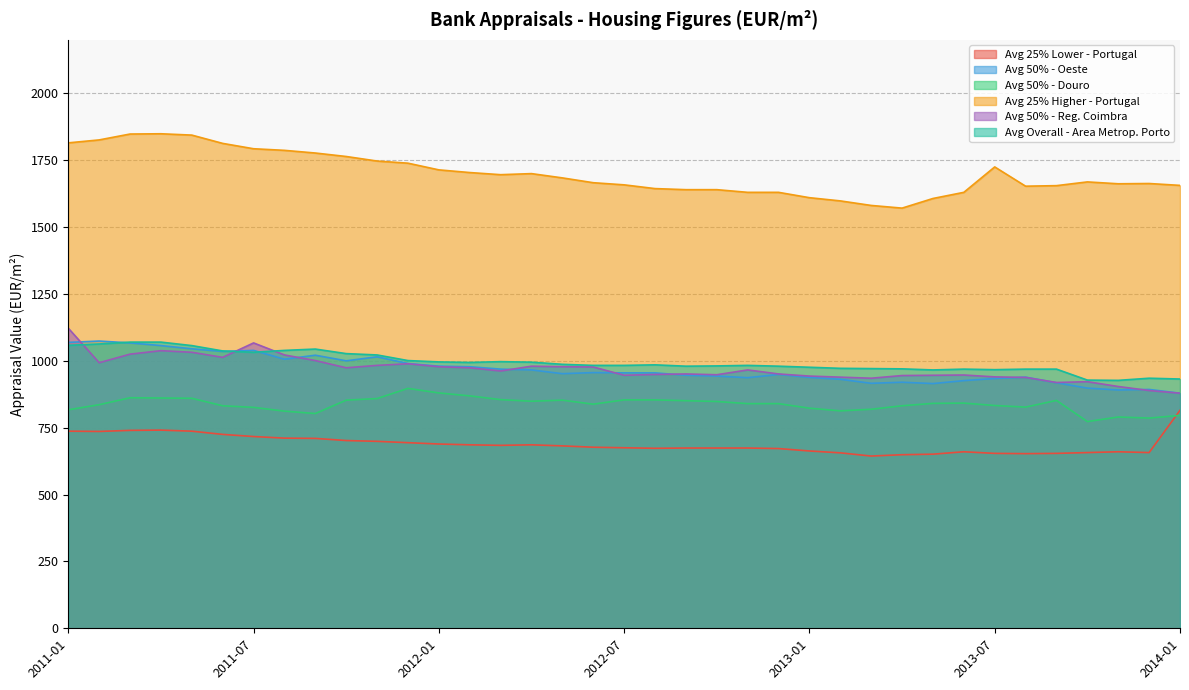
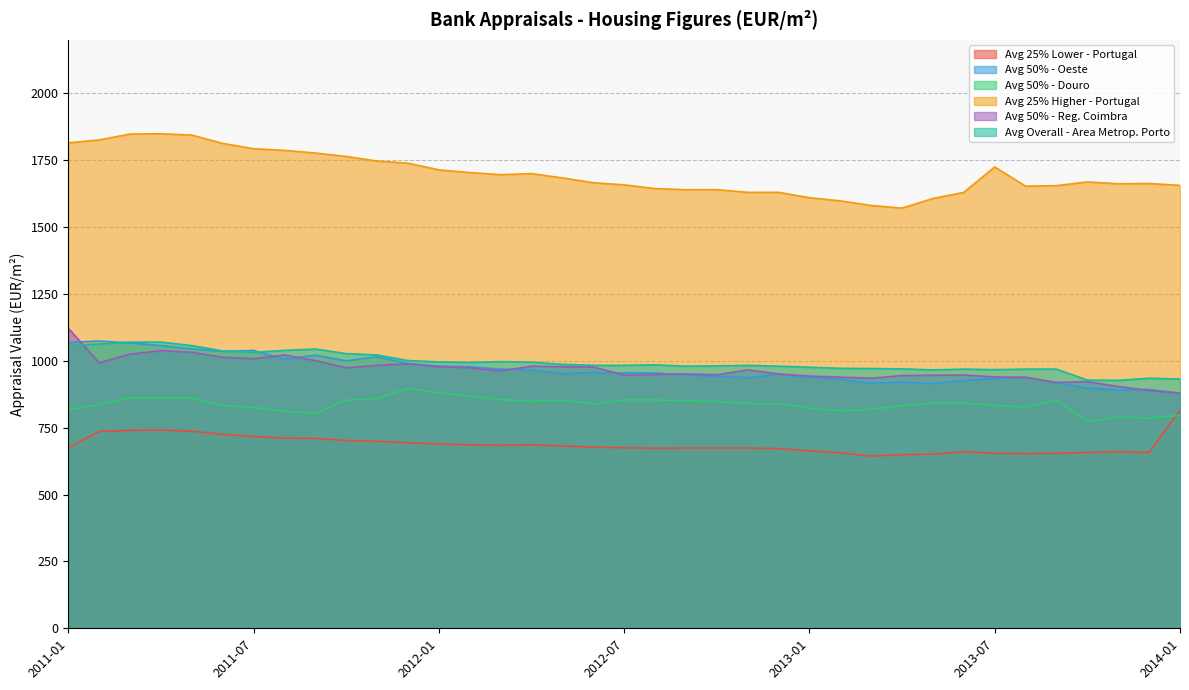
  {
    "Avg 25% Lower - Portugal": {
-     "2011-01": 740,
+     "2011-01": 680,
      "2011-07": 720,
      "2012-01": 690,
      "2012-07": 680,
      "2013-01": 660,
      "2013-07": 650,
      "2014-01": 820
    },
    "Avg 50% - Oeste": {
      "2011-01": 1070
    },
    "Avg 25% Higher - Portugal": {
      "2011-01": 1820,
      "2011-07": 1790,
      "2012-01": 1710,
      "2012-07": 1660,
      "2013-01": 1610,
      "2013-07": 1730,
      "2014-01": 1660
    },
    "Avg 50% - Reg. Coimbra": {
      "2011-01": 1120,
-     "2011-07": 1070
+     "2011-07": 1010
    }
  }
